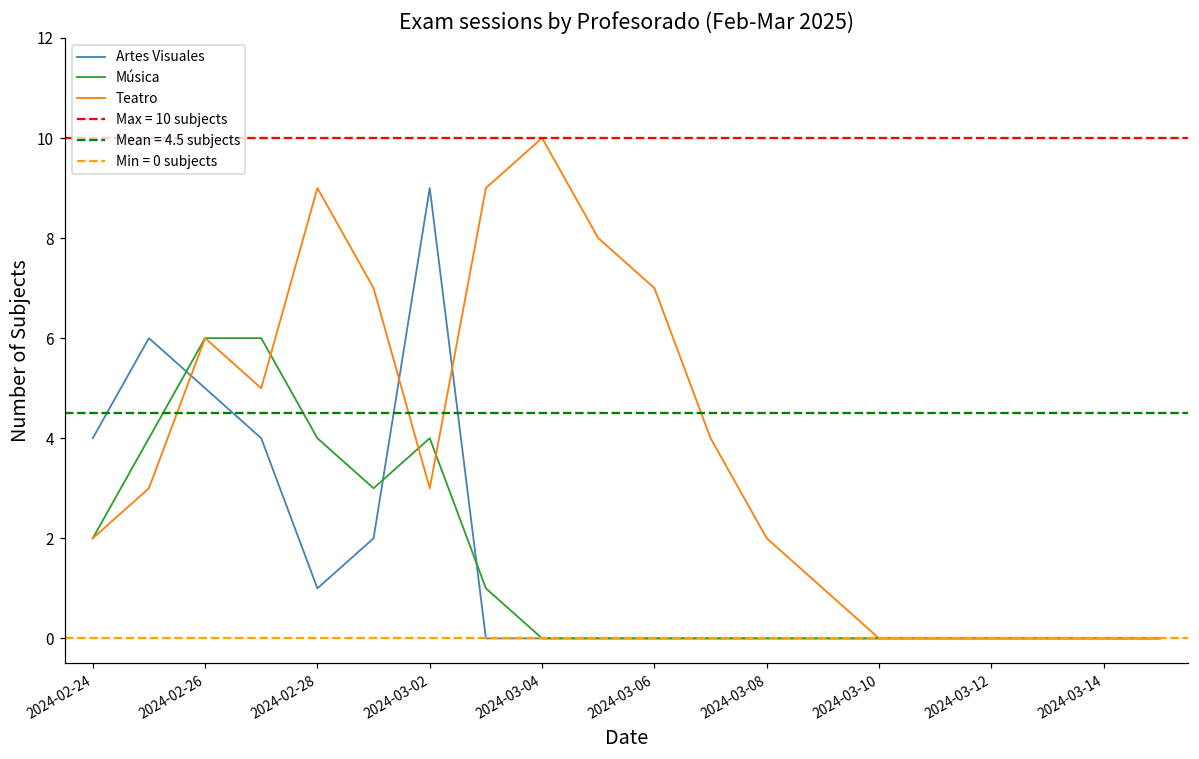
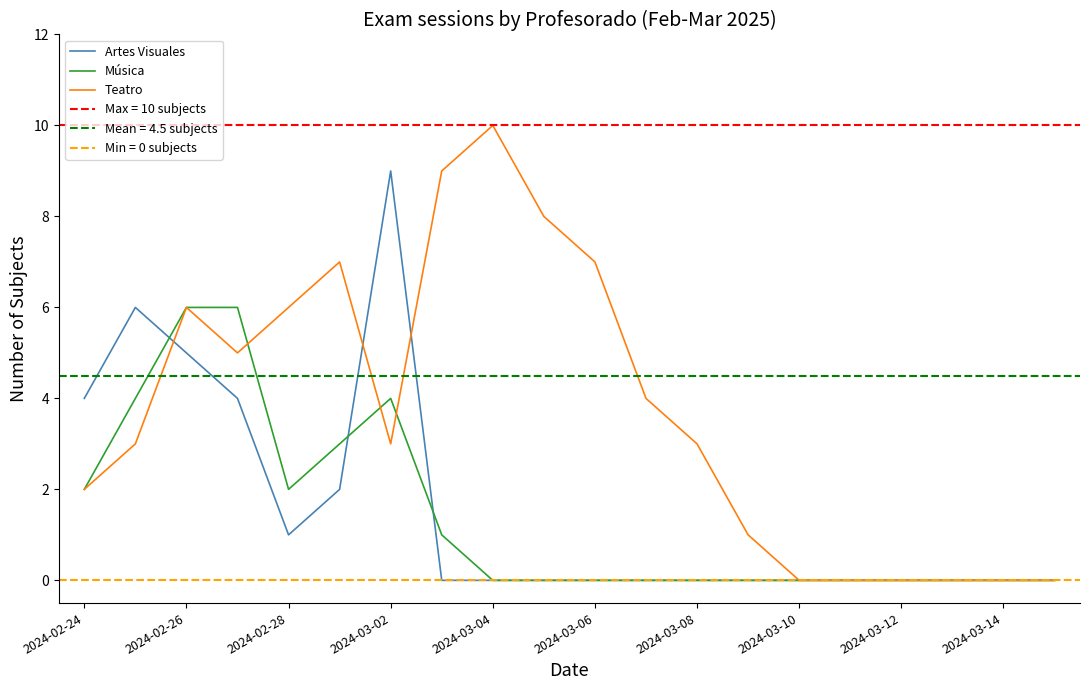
  {
    "Artes Visuales": {
      "2024-02-24": 4,
      "2024-02-26": 5,
      "2024-02-28": 1,
      "2024-03-02": 9
    },
    "Música": {
-     "2024-02-28": 4,
+     "2024-02-28": 2,
      "2024-03-02": 4
    },
    "Teatro": {
-     "2024-02-28": 9,
+     "2024-02-28": 6,
      "2024-03-02": 3,
      "2024-03-04": 10,
      "2024-03-06": 7,
-     "2024-03-08": 2
+     "2024-03-08": 3
    }
  }
